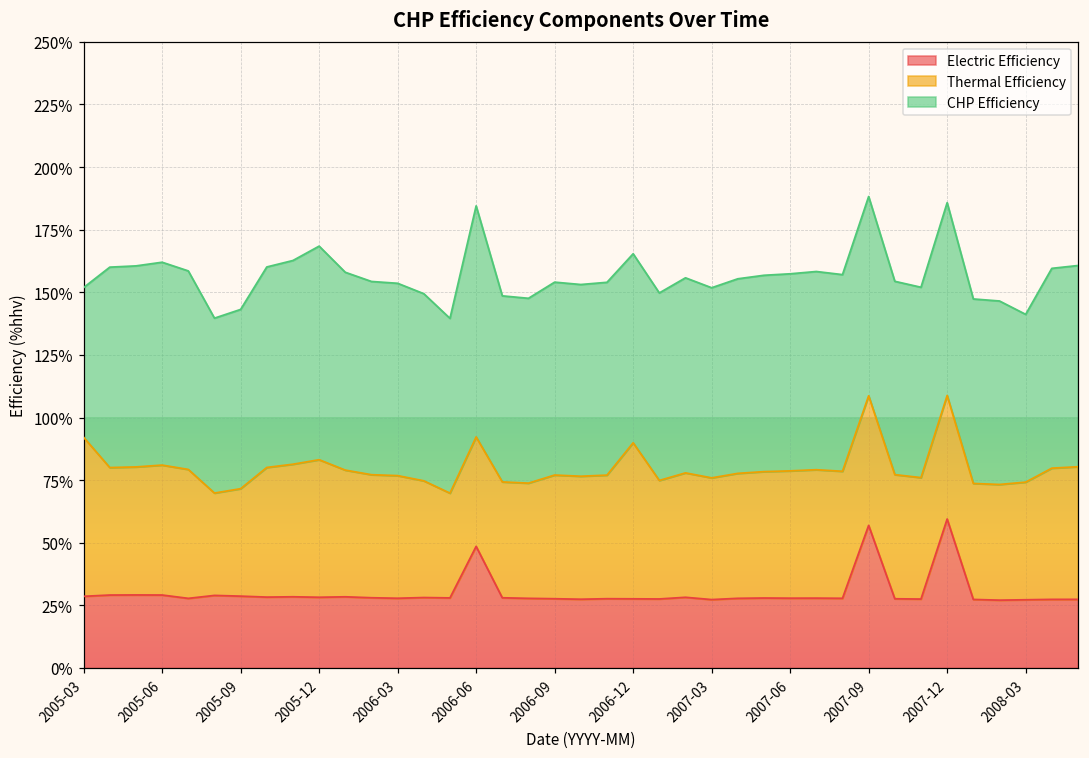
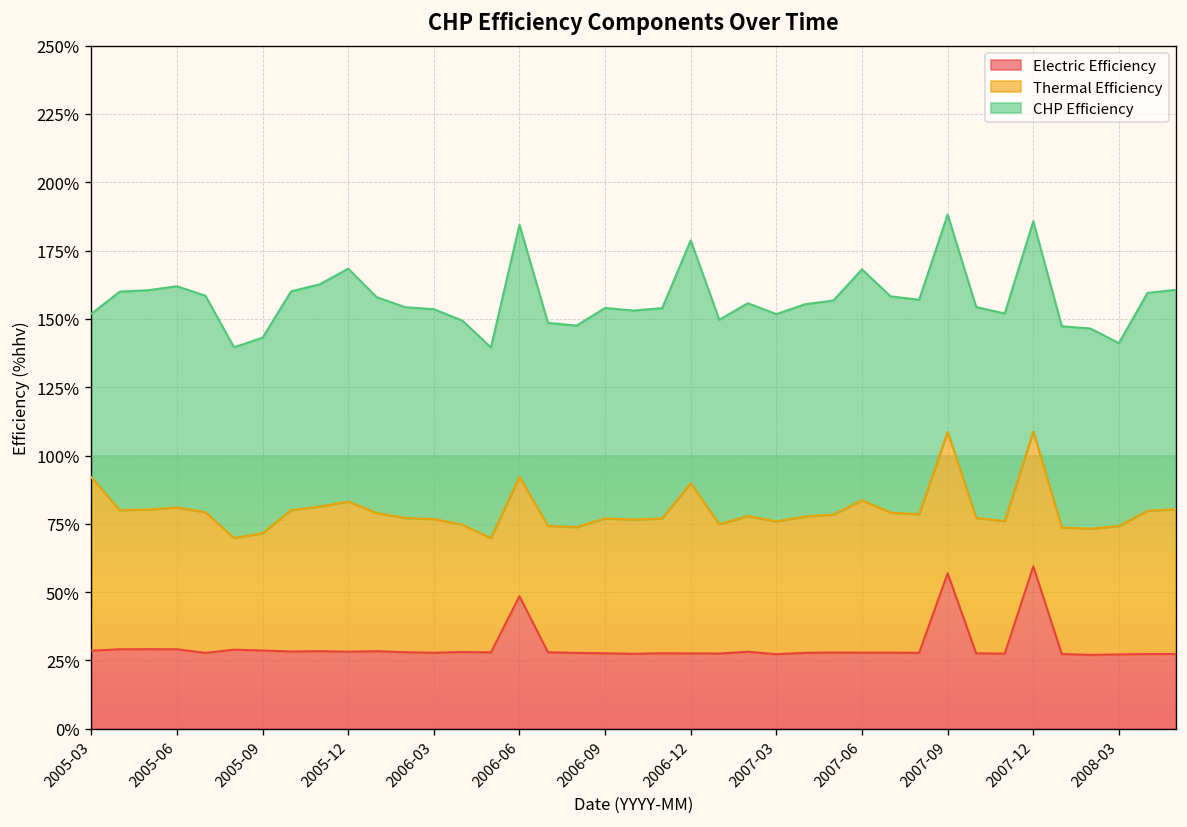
  {
    "Electric Efficiency": {
      "2005-03": "29%",
      "2005-06": "29%",
      "2005-09": "29%",
      "2005-12": "28%",
      "2006-03": "28%",
      "2006-06": "49%",
      "2006-09": "28%",
      "2006-12": "28%",
      "2007-03": "27%",
      "2007-06": "28%",
      "2007-09": "57%",
      "2007-12": "59%",
      "2008-03": "27%"
    },
    "Thermal Efficiency": {
      "2005-03": "63%",
      "2005-06": "52%",
      "2005-09": "43%",
      "2005-12": "55%",
      "2006-03": "49%",
      "2006-06": "44%",
      "2006-09": "49%",
      "2006-12": "62%",
      "2007-03": "49%",
-     "2007-06": "51%",
+     "2007-06": "56%",
      "2007-09": "52%",
      "2007-12": "49%",
      "2008-03": "47%"
    },
    "CHP Efficiency": {
      "2005-03": "60%",
      "2005-06": "81%",
      "2005-09": "72%",
      "2005-12": "85%",
      "2006-03": "77%",
      "2006-06": "92%",
      "2006-09": "77%",
-     "2006-12": "75%",
+     "2006-12": "89%",
      "2007-03": "76%",
-     "2007-06": "79%",
+     "2007-06": "85%",
      "2007-09": "80%",
      "2007-12": "77%",
      "2008-03": "67%"
    }
  }
